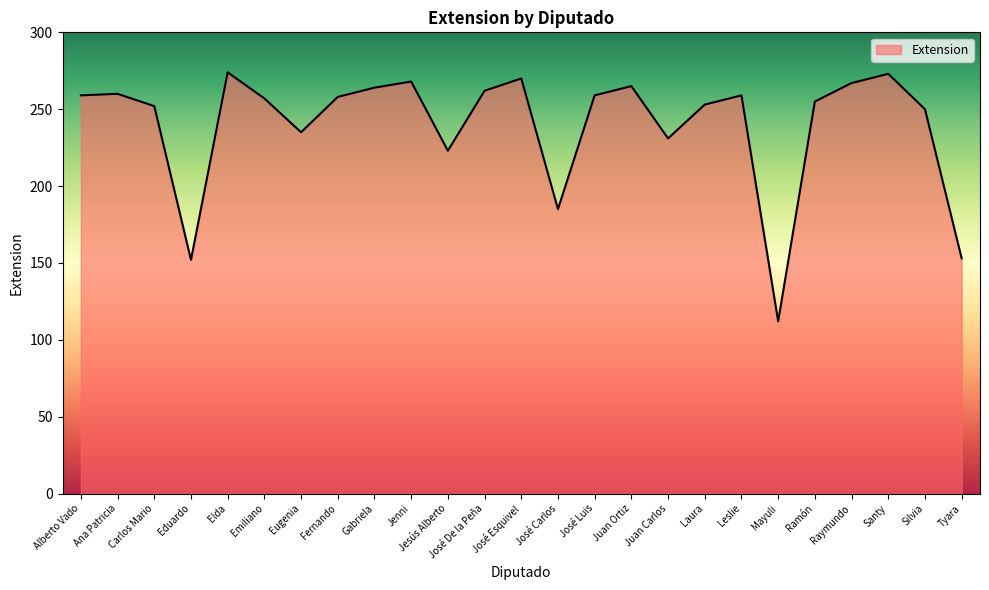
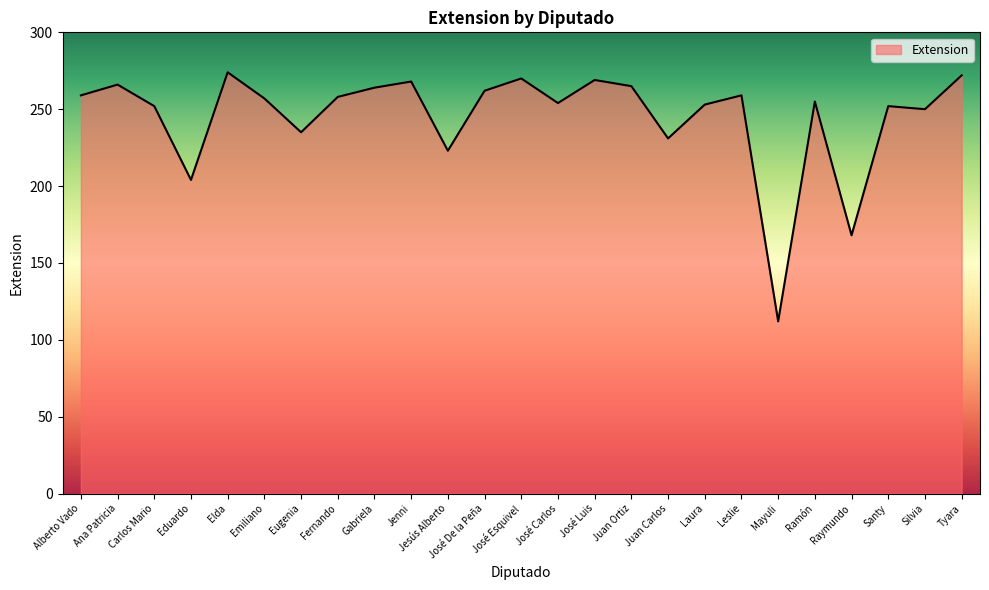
  {
    "Alberto Vado": 259,
-   "Ana Patricia": 260,
+   "Ana Patricia": 266,
    "Carlos Mario": 252,
-   "Eduardo": 152,
+   "Eduardo": 204,
    "Elda": 274,
    "Emiliano": 257,
    "Eugenia": 235,
    "Fernando": 258,
    "Gabriela": 264,
    "Jenni": 268,
    "Jesús Alberto": 223,
    "José De la Peña": 262,
    "José Esquivel": 270,
-   "José Carlos": 185,
-   "José Luis": 259,
+   "José Carlos": 254,
+   "José Luis": 269,
    "Juan Ortiz": 265,
    "Juan Carlos": 231,
    "Laura": 253,
    "Leslie": 259,
    "Mayuli": 112,
    "Ramón": 255,
-   "Raymundo": 267,
-   "Santy": 273,
+   "Raymundo": 168,
+   "Santy": 252,
    "Silvia": 250,
-   "Tyara": 153
+   "Tyara": 272
  }
